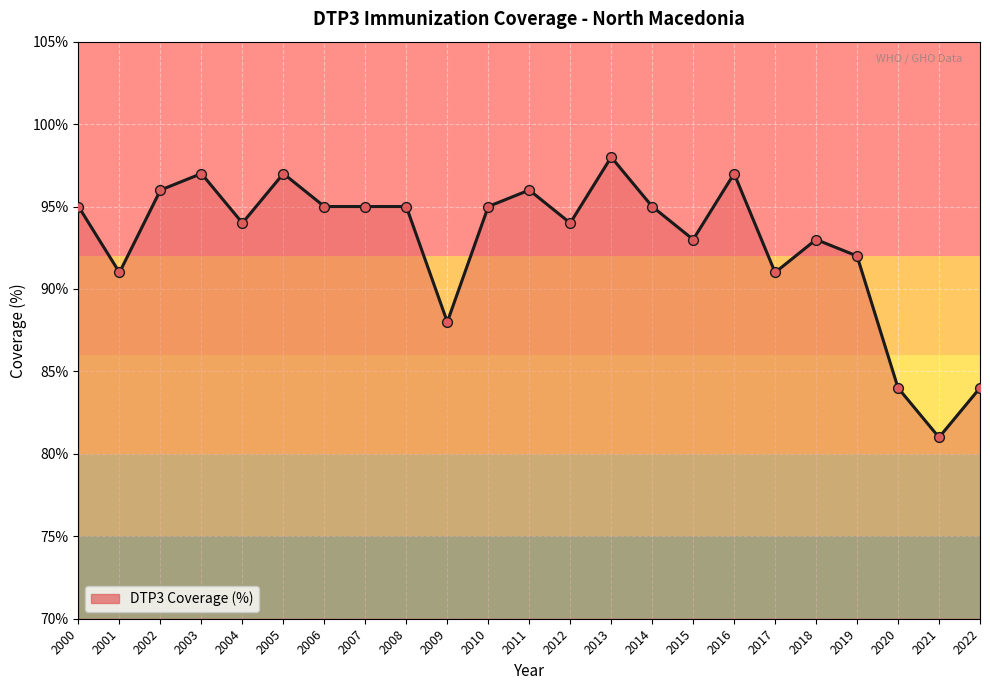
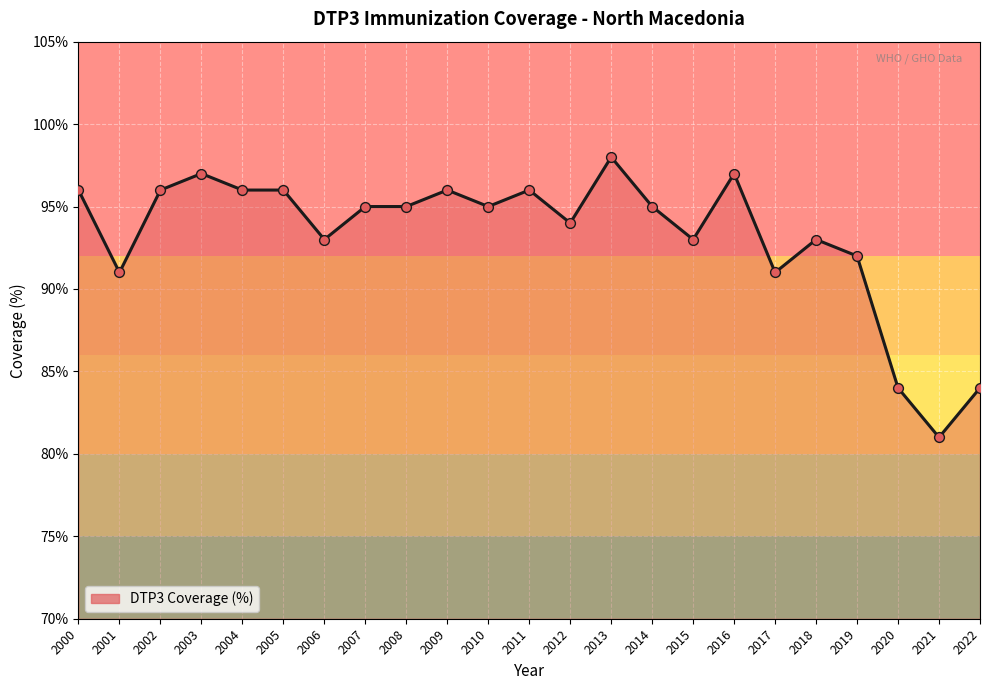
  {
-   "2000": "95%",
+   "2000": "96%",
    "2001": "91%",
    "2002": "96%",
    "2003": "97%",
-   "2004": "94%",
-   "2005": "97%",
-   "2006": "95%",
+   "2004": "96%",
+   "2005": "96%",
+   "2006": "93%",
    "2007": "95%",
    "2008": "95%",
-   "2009": "88%",
+   "2009": "96%",
    "2010": "95%",
    "2011": "96%",
    "2012": "94%",
    "2013": "98%",
    "2014": "95%",
    "2015": "93%",
    "2016": "97%",
    "2017": "91%",
    "2018": "93%",
    "2019": "92%",
    "2020": "84%",
    "2021": "81%",
    "2022": "84%"
  }
